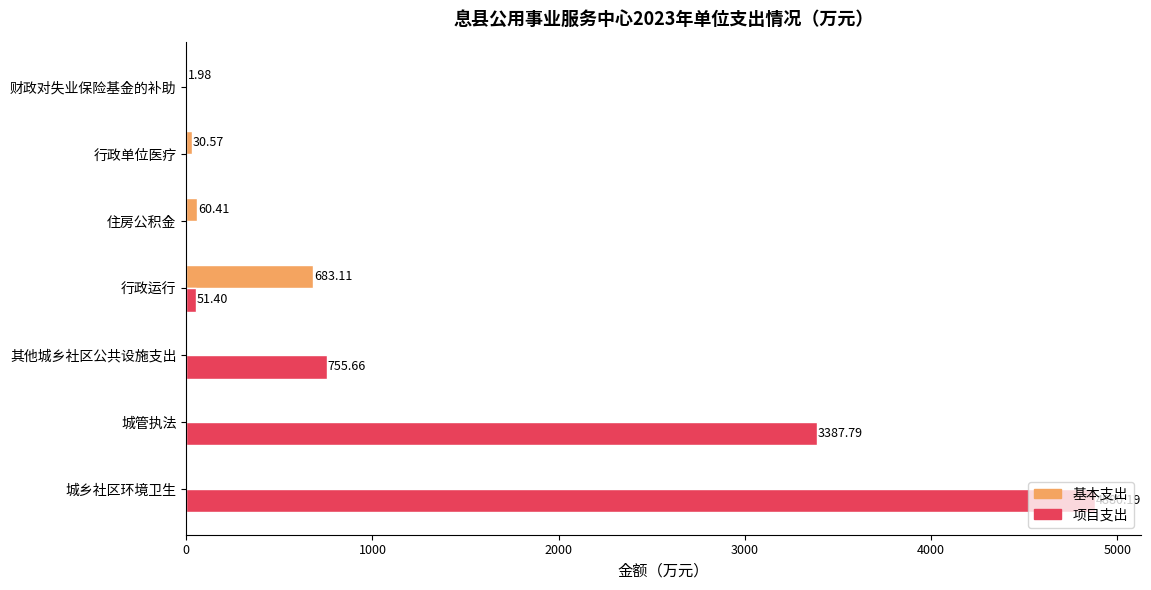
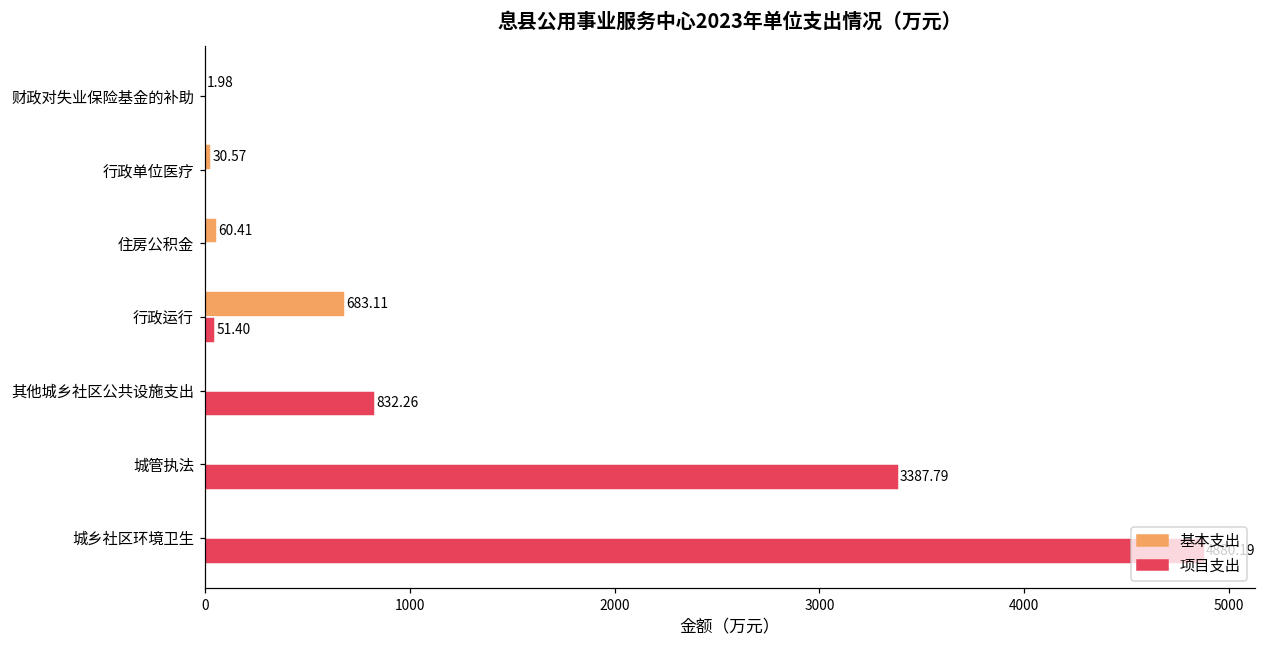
  {
    "基本支出": {
      "财政对失业保险基金的补助": 1.98,
      "行政单位医疗": 30.57,
      "住房公积金": 60.41,
      "行政运行": 683.11
    },
    "项目支出": {
      "行政运行": 51.40,
-     "其他城乡社区公共设施支出": 755.66,
+     "其他城乡社区公共设施支出": 832.26,
      "城管执法": 3387.79
    }
  }
